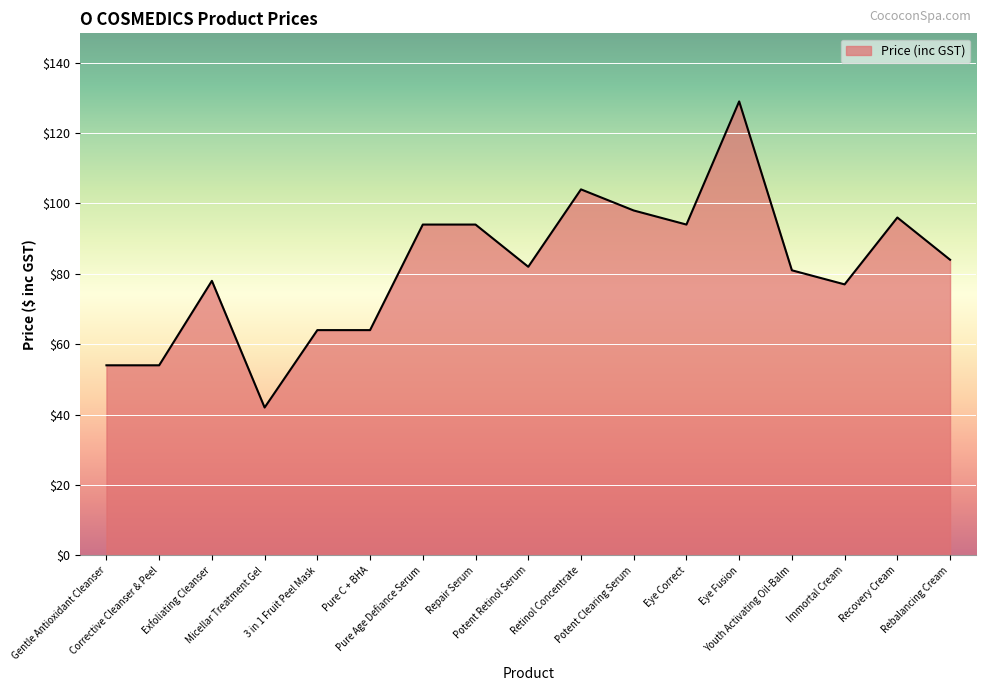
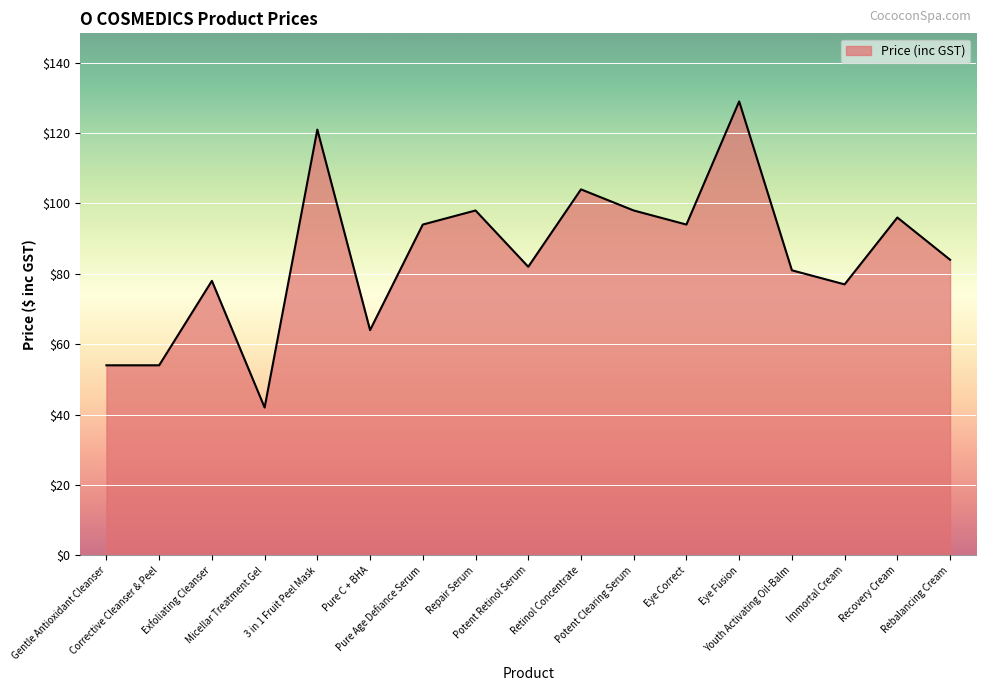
  {
    "Gentle Antioxidant Cleanser": "$54",
    "Corrective Cleanser & Peel": "$54",
    "Exfoliating Cleanser": "$78",
    "Micellar Treatment Gel": "$42",
-   "3 in 1 Fruit Peel Mask": "$64",
+   "3 in 1 Fruit Peel Mask": "$121",
    "Pure C + BHA": "$64",
    "Pure Age Defiance Serum": "$94",
-   "Repair Serum": "$94",
+   "Repair Serum": "$98",
    "Potent Retinol Serum": "$82",
    "Retinol Concentrate": "$104",
    "Potent Clearing Serum": "$98",
    "Eye Correct": "$94",
    "Eye Fusion": "$129",
    "Youth Activating Oil-Balm": "$81",
    "Immortal Cream": "$77",
    "Recovery Cream": "$96",
    "Rebalancing Cream": "$84"
  }
